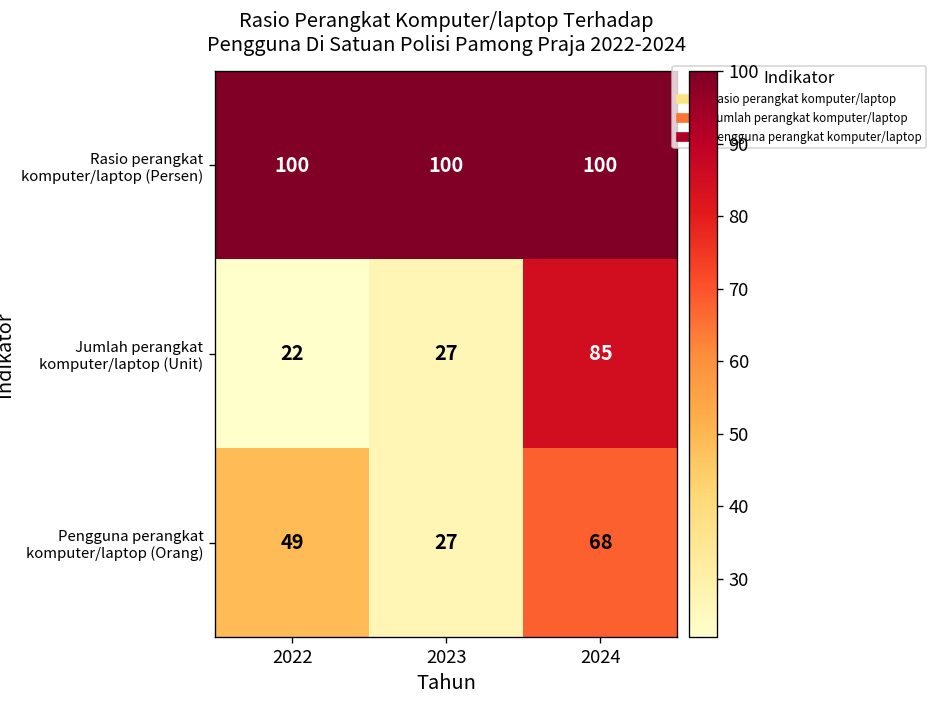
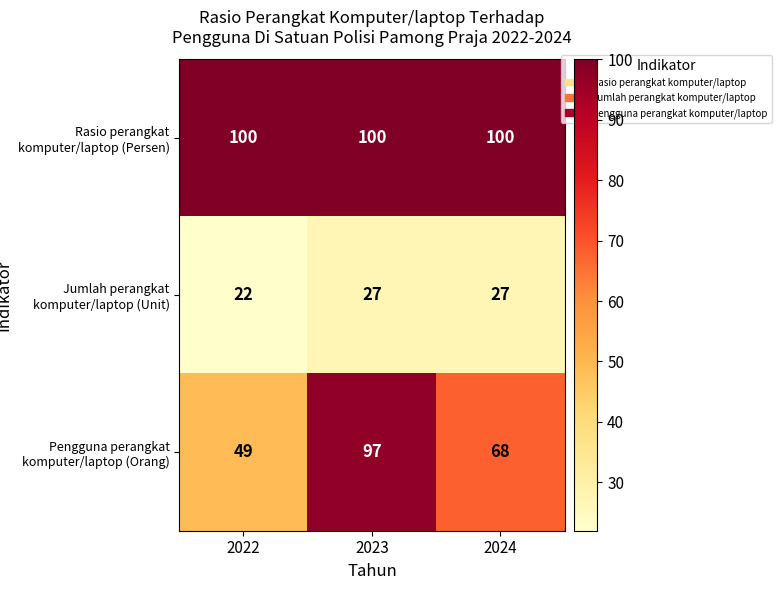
  {
    "Rasio perangkat komputer/laptop (Persen)": {
      "2022": 100,
      "2023": 100,
      "2024": 100
    },
    "Jumlah perangkat komputer/laptop (Unit)": {
      "2022": 22,
      "2023": 27,
-     "2024": 85
+     "2024": 27
    },
    "Pengguna perangkat komputer/laptop (Orang)": {
      "2022": 49,
-     "2023": 27,
+     "2023": 97,
      "2024": 68
    }
  }
